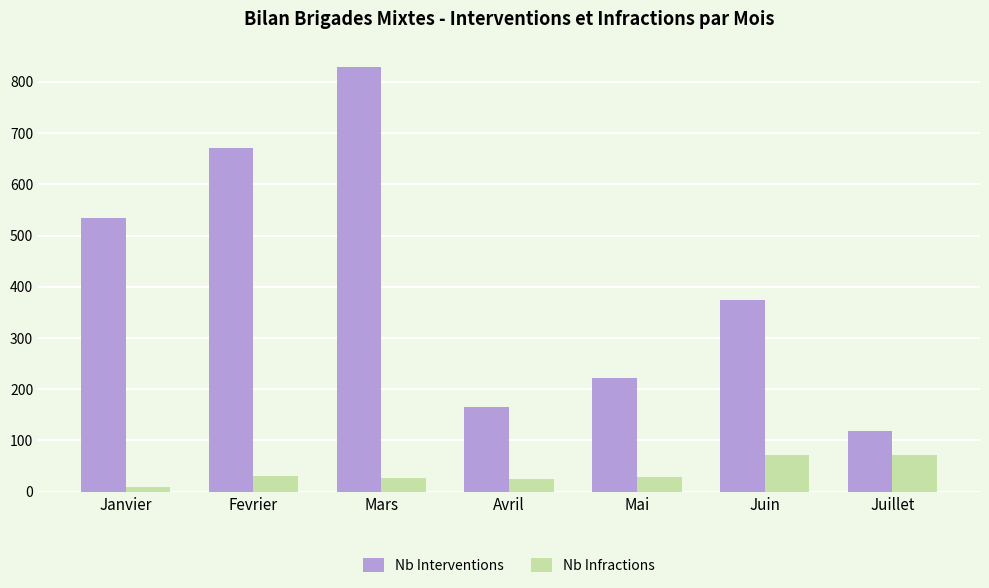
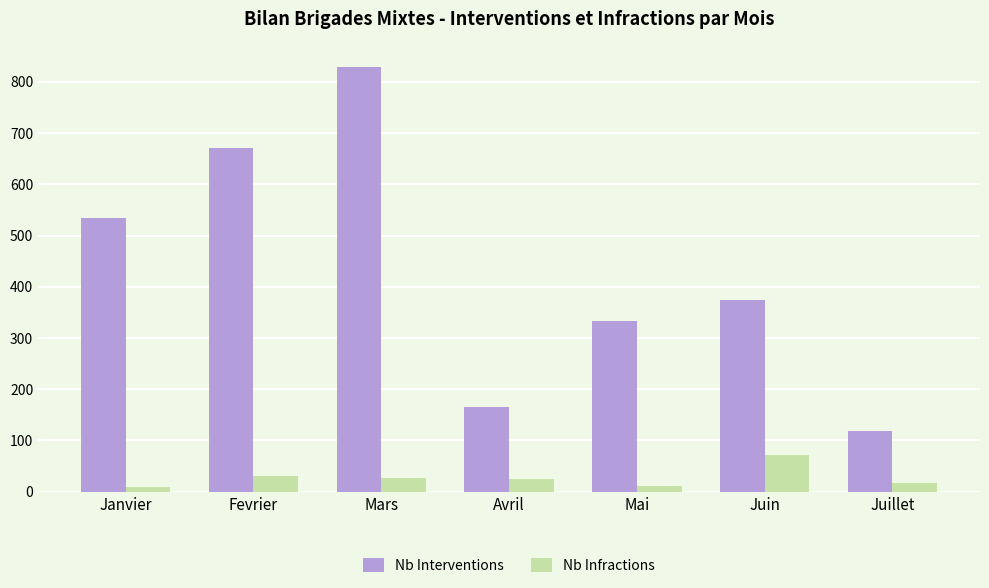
  {
    "Nb Interventions": {
      "Janvier": 540,
      "Fevrier": 670,
      "Mars": 830,
      "Avril": 170,
-     "Mai": 220,
+     "Mai": 330,
      "Juin": 380,
      "Juillet": 120
    },
    "Nb Infractions": {
      "Janvier": 10,
      "Fevrier": 30,
      "Mars": 30,
      "Avril": 30,
-     "Mai": 30,
+     "Mai": 10,
      "Juin": 70,
-     "Juillet": 70
+     "Juillet": 20
    }
  }
